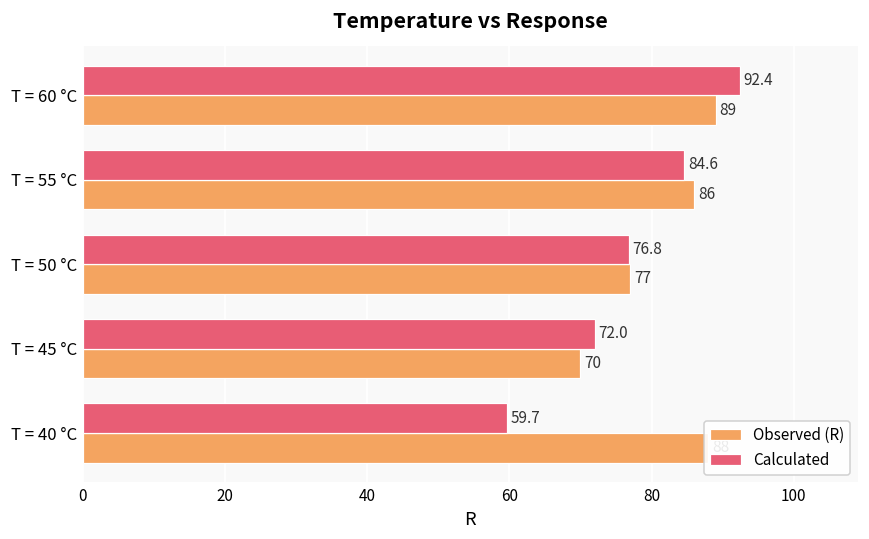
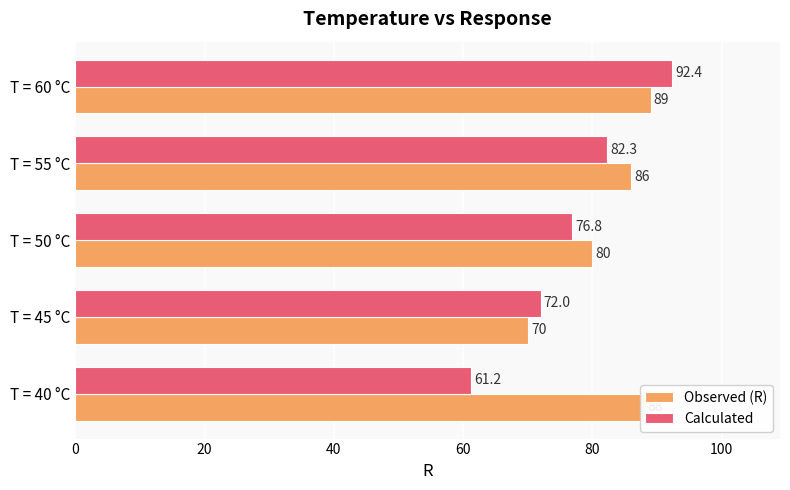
  {
    "Observed (R)": {
      "T = 60 °C": 89,
      "T = 55 °C": 86,
-     "T = 50 °C": 77,
+     "T = 50 °C": 80,
      "T = 45 °C": 70
    },
    "Calculated": {
      "T = 60 °C": 92.4,
-     "T = 55 °C": 84.6,
+     "T = 55 °C": 82.3,
      "T = 50 °C": 76.8,
      "T = 45 °C": 72.0,
-     "T = 40 °C": 59.7
+     "T = 40 °C": 61.2
    }
  }
